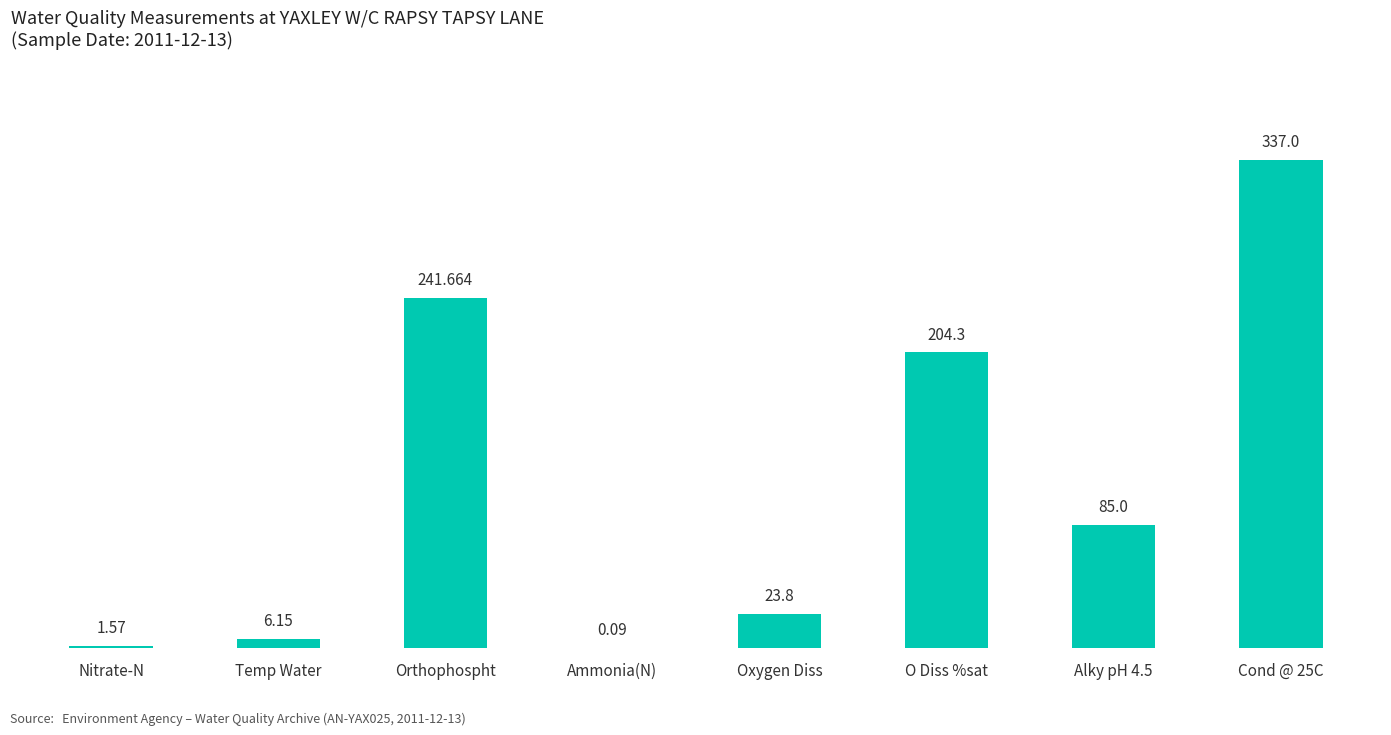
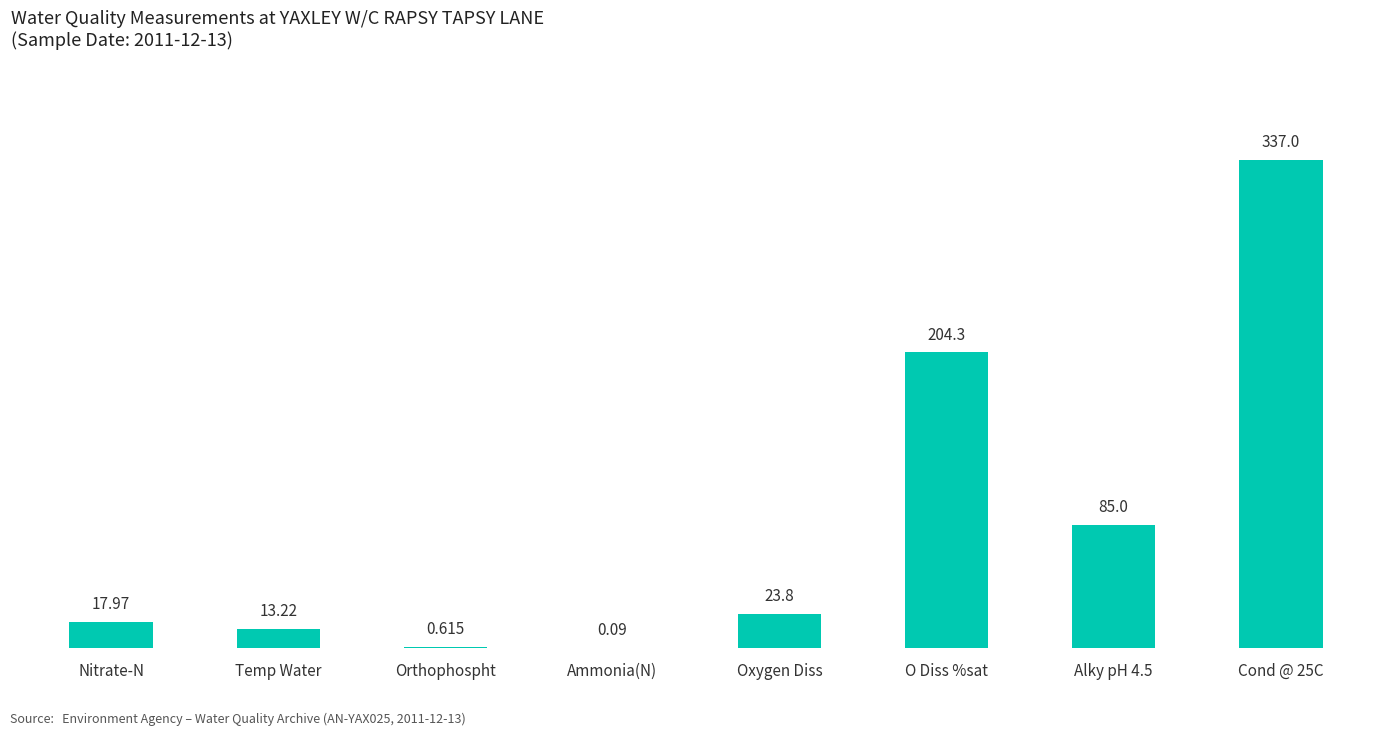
  {
-   "Nitrate-N": 1.57,
-   "Temp Water": 6.15,
-   "Orthophospht": 241.664,
+   "Nitrate-N": 17.97,
+   "Temp Water": 13.22,
+   "Orthophospht": 0.615,
    "Ammonia(N)": 0.09,
    "Oxygen Diss": 23.8,
    "O Diss %sat": 204.3,
    "Alky pH 4.5": 85.0,
    "Cond @ 25C": 337.0
  }
